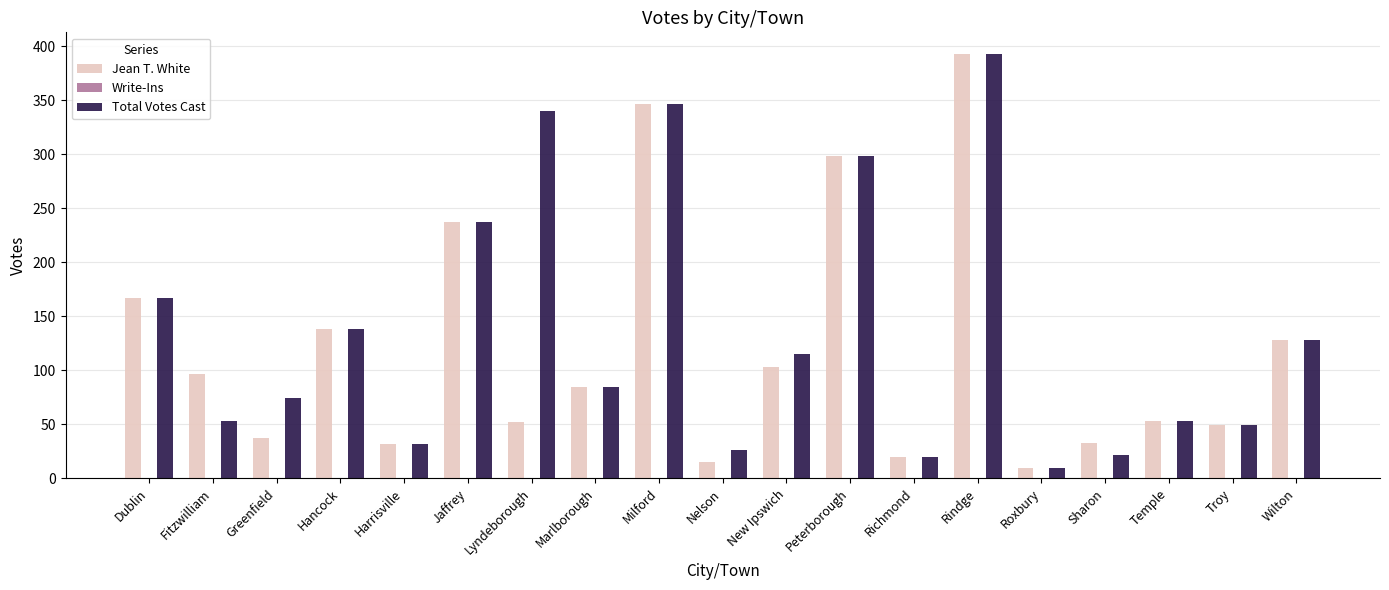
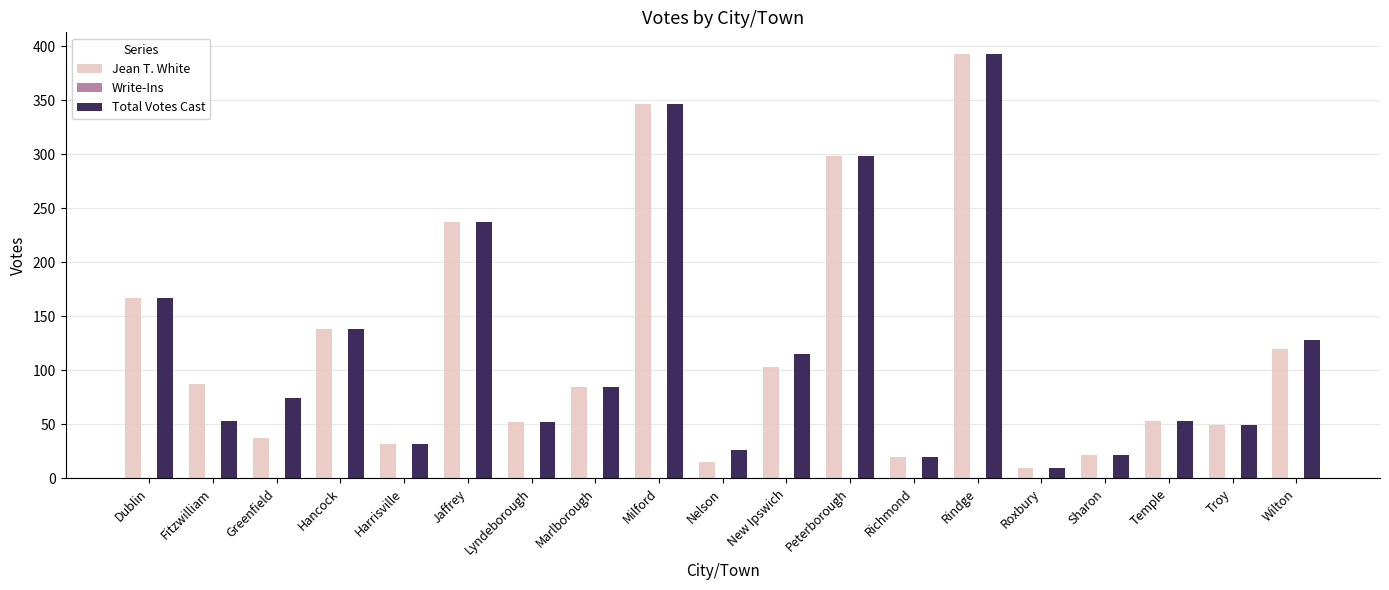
  {
    "Jean T. White": {
      "Dublin": 167,
-     "Fitzwilliam": 97,
+     "Fitzwilliam": 87,
      "Greenfield": 37,
      "Hancock": 138,
      "Harrisville": 32,
      "Jaffrey": 237,
      "Lyndeborough": 52,
      "Marlborough": 85,
      "Milford": 346,
      "Nelson": 15,
      "New Ipswich": 103,
      "Peterborough": 298,
      "Richmond": 20,
      "Rindge": 393,
      "Roxbury": 10,
-     "Sharon": 33,
+     "Sharon": 22,
      "Temple": 53,
      "Troy": 49,
-     "Wilton": 128
+     "Wilton": 120
    },
    "Write-Ins": {
      "Dublin": 0,
      "Fitzwilliam": 0,
      "Greenfield": 0,
      "Hancock": 0,
      "Harrisville": 0,
      "Jaffrey": 0,
      "Lyndeborough": 0,
      "Marlborough": 0,
      "Milford": 0,
      "Nelson": 0,
      "New Ipswich": 0,
      "Peterborough": 0,
      "Richmond": 0,
      "Rindge": 0,
      "Roxbury": 0,
      "Sharon": 0,
      "Temple": 0,
      "Troy": 0,
      "Wilton": 0
    },
    "Total Votes Cast": {
      "Dublin": 167,
      "Fitzwilliam": 53,
      "Greenfield": 74,
      "Hancock": 138,
      "Harrisville": 32,
      "Jaffrey": 237,
-     "Lyndeborough": 340,
+     "Lyndeborough": 52,
      "Marlborough": 85,
      "Milford": 346,
      "Nelson": 26,
      "New Ipswich": 115,
      "Peterborough": 298,
      "Richmond": 20,
      "Rindge": 393,
      "Roxbury": 10,
      "Sharon": 22,
      "Temple": 53,
      "Troy": 49,
      "Wilton": 128
    }
  }
